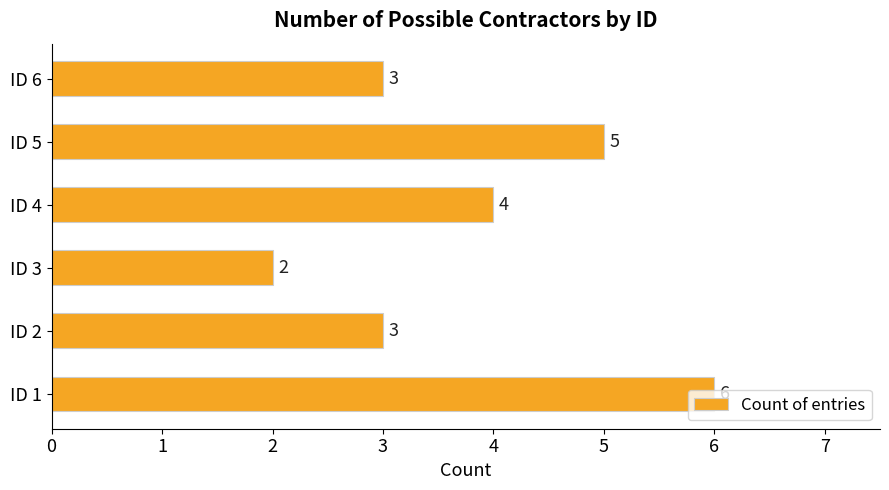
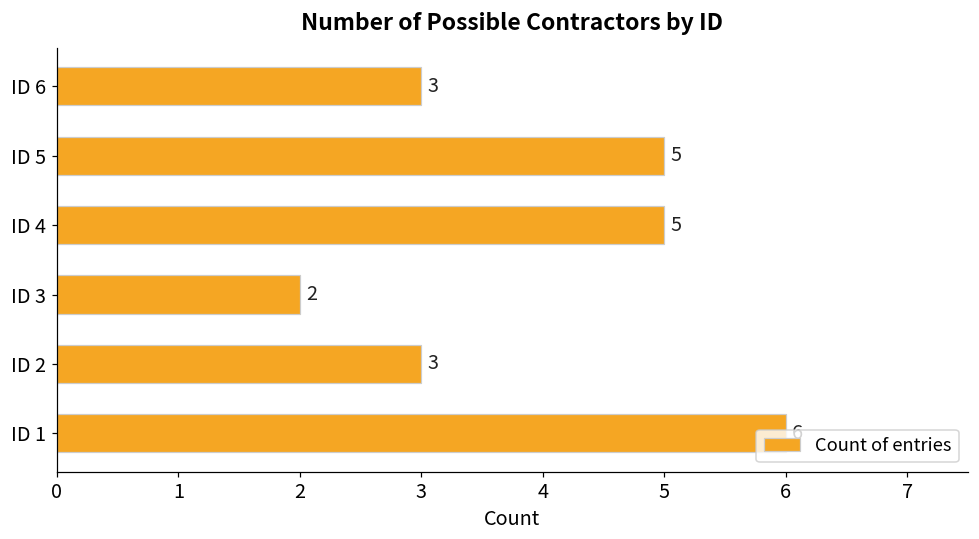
  {
    "ID 6": 3,
    "ID 5": 5,
-   "ID 4": 4,
+   "ID 4": 5,
    "ID 3": 2,
    "ID 2": 3
  }
